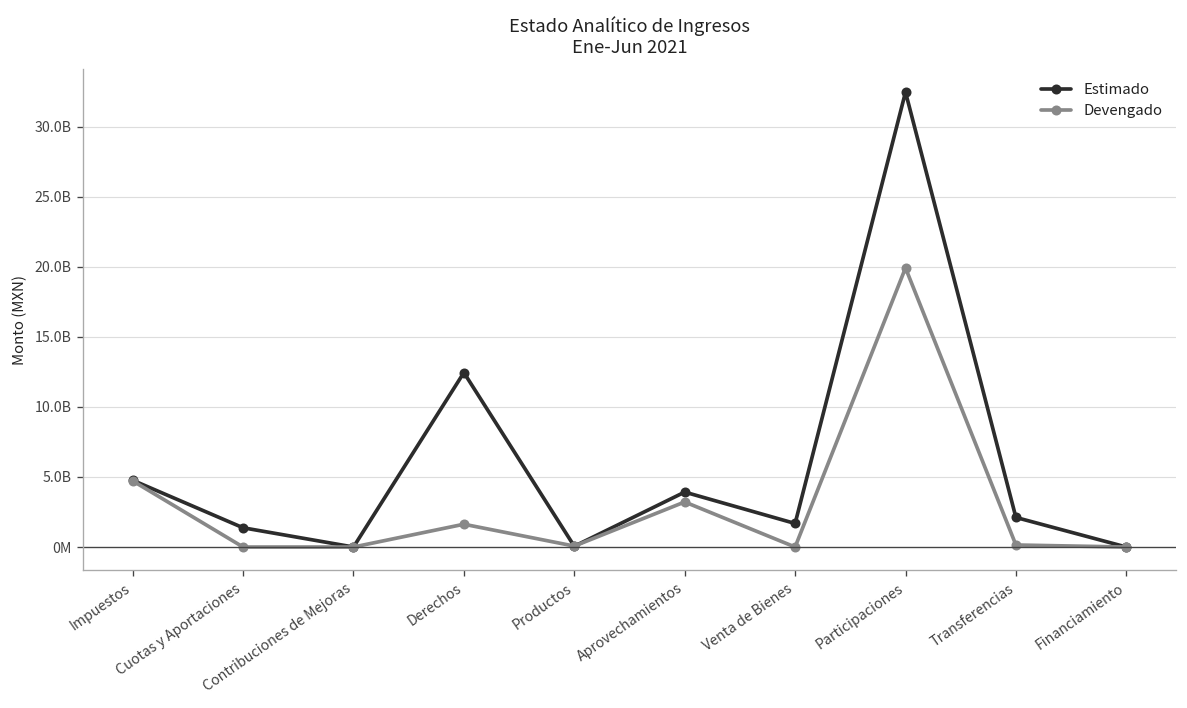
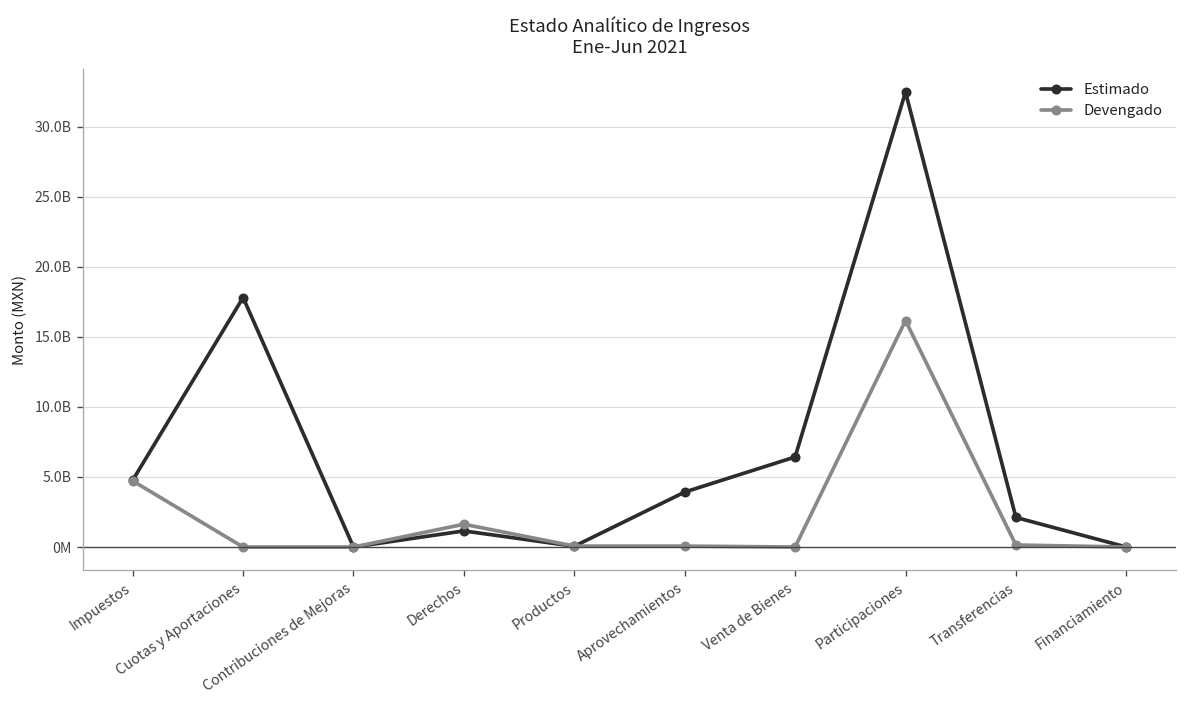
  {
    "Estimado": {
-     "Cuotas y Aportaciones": 1400000000,
-     "Derechos": 12400000000,
+     "Cuotas y Aportaciones": 17800000000,
+     "Derechos": 1100000000,
      "Aprovechamientos": 3900000000,
-     "Venta de Bienes": 1700000000,
+     "Venta de Bienes": 6400000000,
      "Participaciones": 32500000000,
      "Transferencias": 2100000000
    },
    "Devengado": {
      "Cuotas y Aportaciones": 0,
      "Derechos": 1600000000,
-     "Aprovechamientos": 3200000000,
+     "Aprovechamientos": 100000000,
      "Venta de Bienes": 0,
-     "Participaciones": 19900000000,
+     "Participaciones": 16200000000,
      "Transferencias": 100000000
    }
  }
